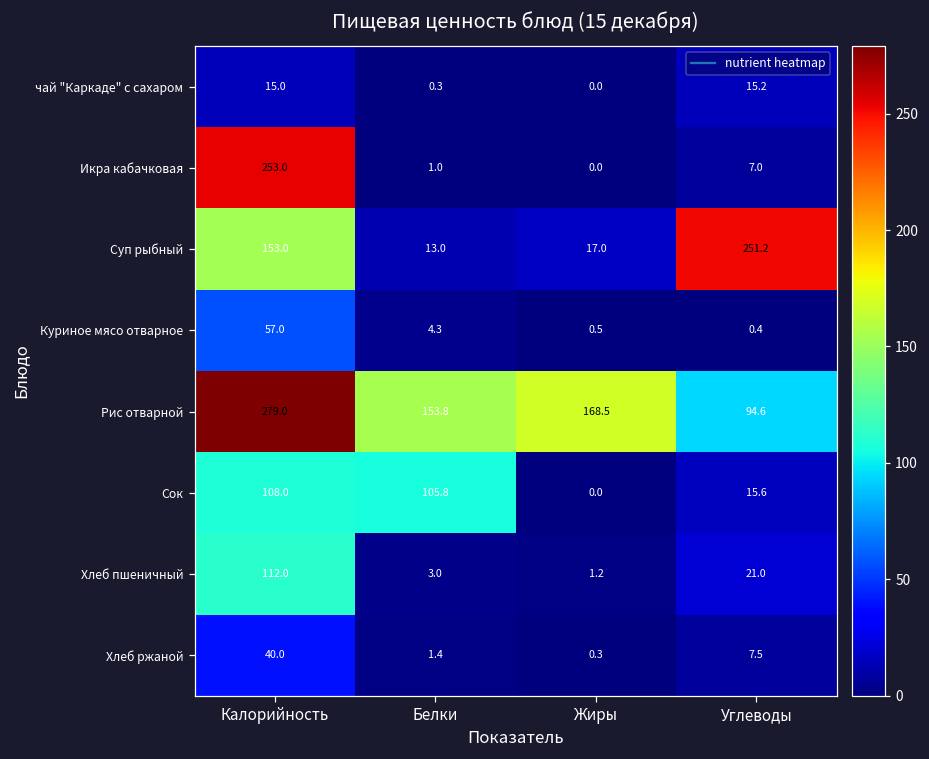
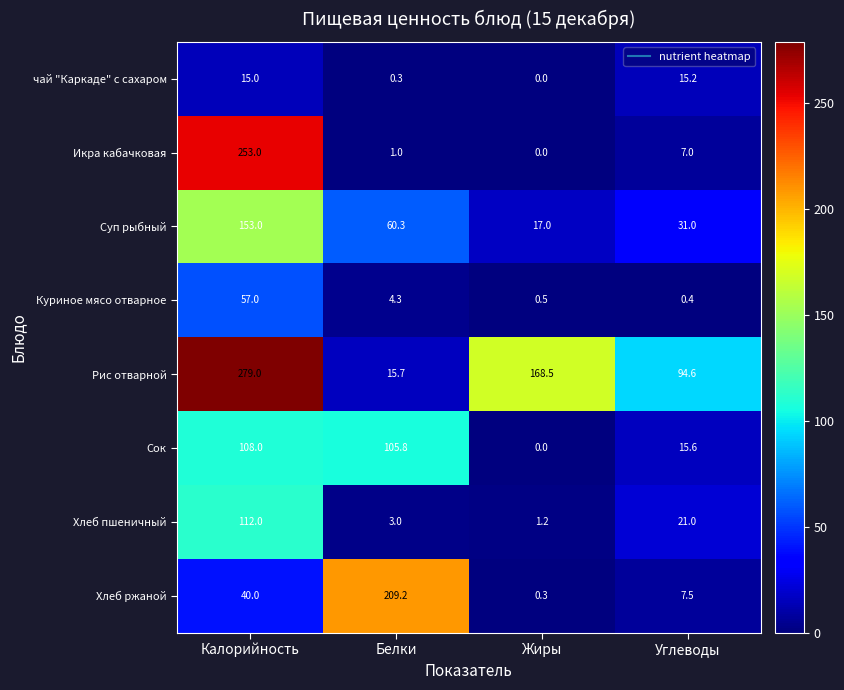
  {
    "чай \"Каркаде\" с сахаром": {
      "Калорийность": 15.0,
      "Белки": 0.3,
      "Жиры": 0.0,
      "Углеводы": 15.2
    },
    "Икра кабачковая": {
      "Калорийность": 253.0,
      "Белки": 1.0,
      "Жиры": 0.0,
      "Углеводы": 7.0
    },
    "Суп рыбный": {
      "Калорийность": 153.0,
-     "Белки": 13.0,
+     "Белки": 60.3,
      "Жиры": 17.0,
-     "Углеводы": 251.2
+     "Углеводы": 31.0
    },
    "Куриное мясо отварное": {
      "Калорийность": 57.0,
      "Белки": 4.3,
      "Жиры": 0.5,
      "Углеводы": 0.4
    },
    "Рис отварной": {
      "Калорийность": 279.0,
-     "Белки": 153.8,
+     "Белки": 15.7,
      "Жиры": 168.5,
      "Углеводы": 94.6
    },
    "Сок": {
      "Калорийность": 108.0,
      "Белки": 105.8,
      "Жиры": 0.0,
      "Углеводы": 15.6
    },
    "Хлеб пшеничный": {
      "Калорийность": 112.0,
      "Белки": 3.0,
      "Жиры": 1.2,
      "Углеводы": 21.0
    },
    "Хлеб ржаной": {
      "Калорийность": 40.0,
-     "Белки": 1.4,
+     "Белки": 209.2,
      "Жиры": 0.3,
      "Углеводы": 7.5
    }
  }
